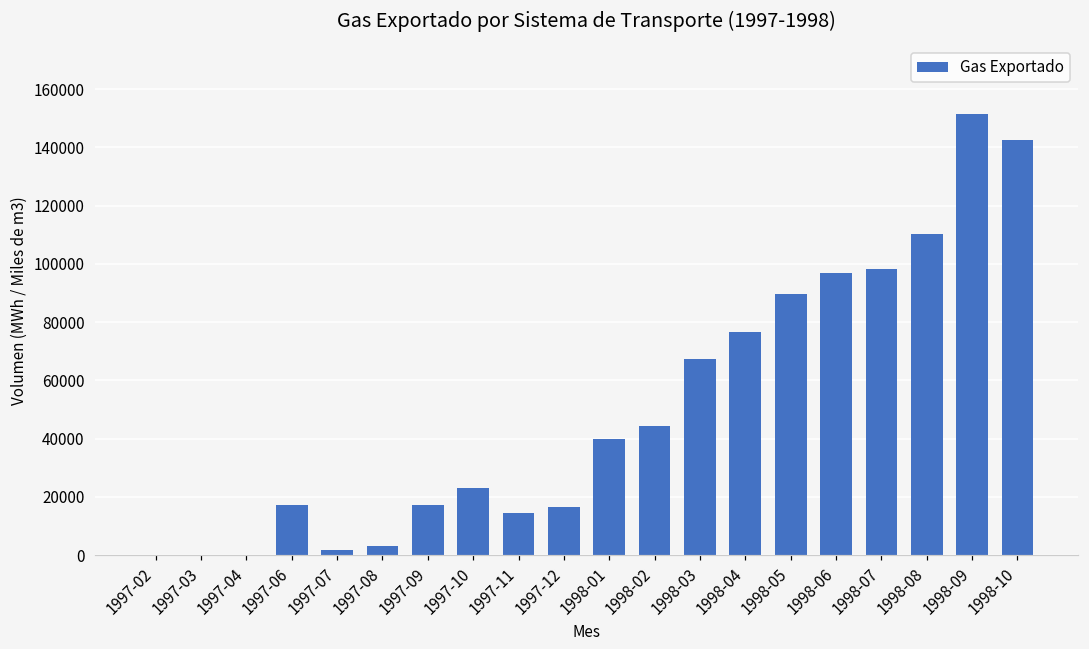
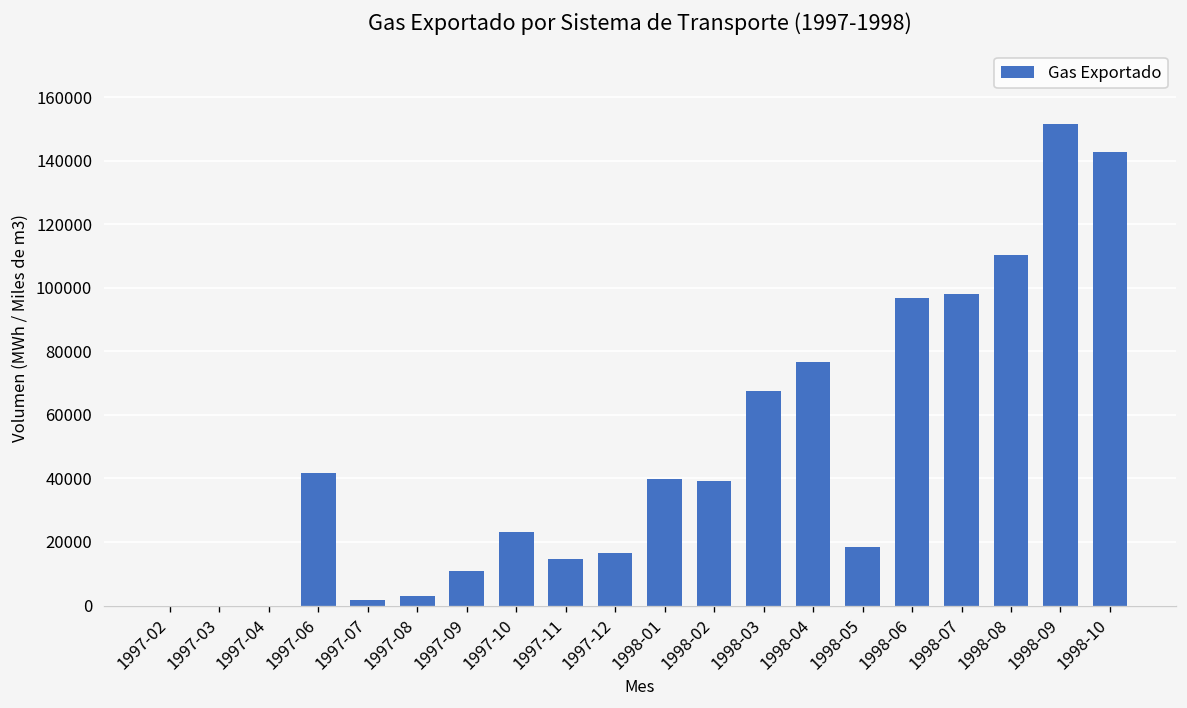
  {
    "1997-02": 0,
    "1997-03": 0,
    "1997-04": 0,
-   "1997-06": 17000,
+   "1997-06": 42000,
    "1997-07": 2000,
    "1997-08": 3000,
-   "1997-09": 17000,
+   "1997-09": 11000,
    "1997-10": 23000,
    "1997-11": 15000,
    "1997-12": 17000,
    "1998-01": 40000,
-   "1998-02": 44000,
+   "1998-02": 39000,
    "1998-03": 67000,
    "1998-04": 77000,
-   "1998-05": 90000,
+   "1998-05": 18000,
    "1998-06": 97000,
    "1998-07": 98000,
    "1998-08": 110000,
    "1998-09": 152000,
    "1998-10": 143000
  }
